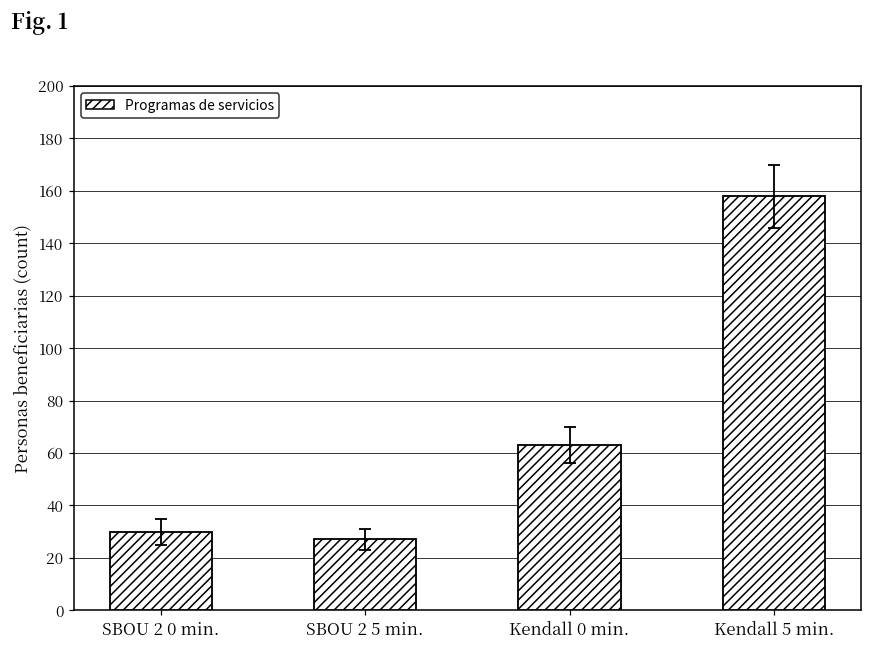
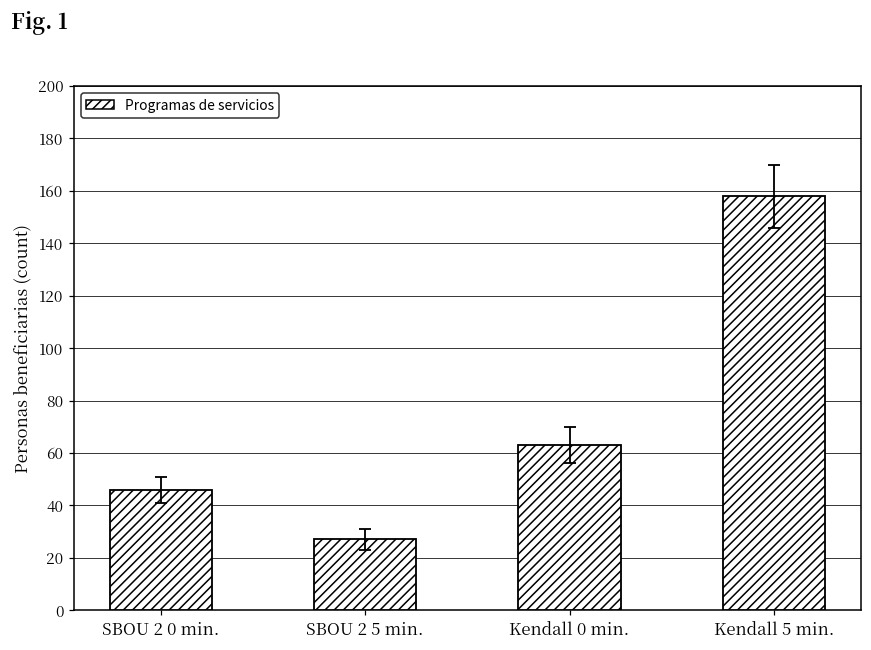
  {
    "Programas de servicios": {
-     "SBOU 2 0 min.": 30,
+     "SBOU 2 0 min.": 46,
      "SBOU 2 5 min.": 27,
      "Kendall 0 min.": 63,
      "Kendall 5 min.": 158
    }
  }
